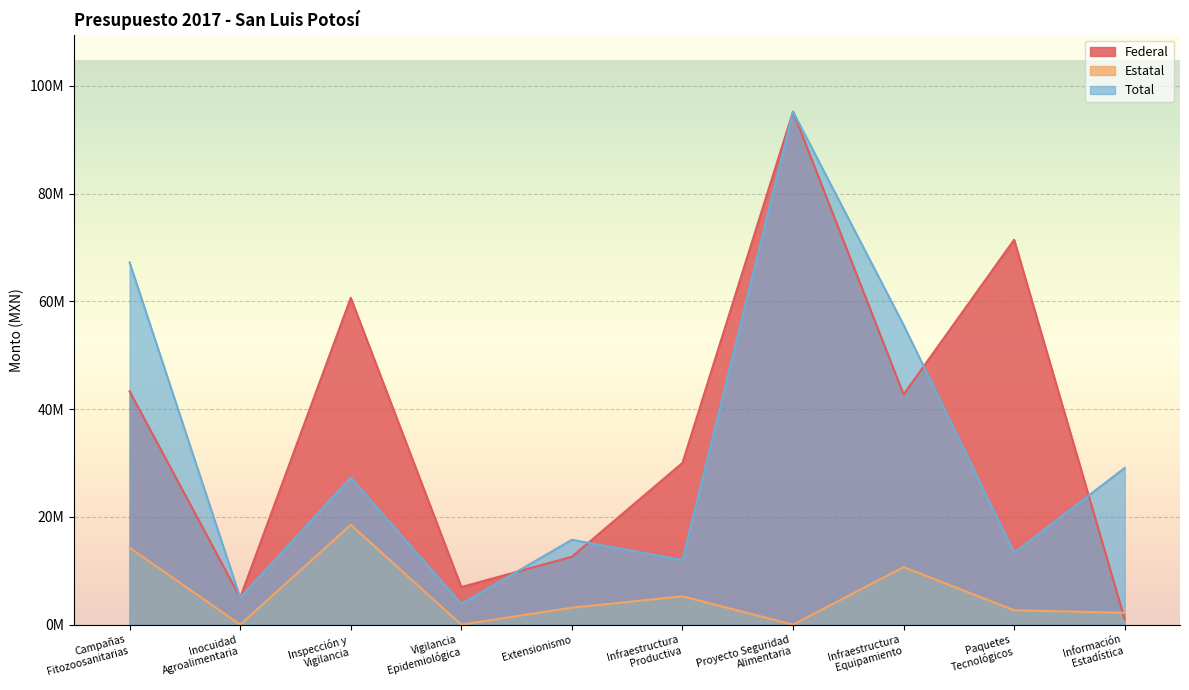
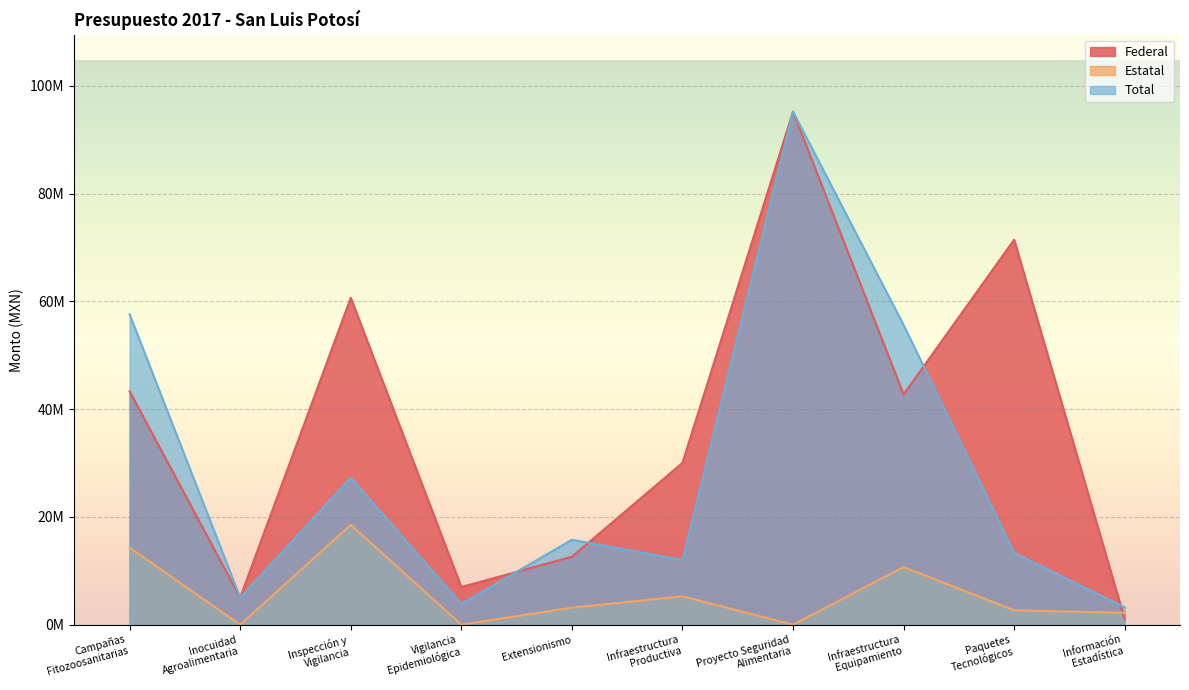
  {
    "Federal": {
      "Campañas Fitozoosanitarias": 43000000,
      "Inspección y Vigilancia": 61000000,
      "Vigilancia Epidemiológica": 7000000,
      "Extensionismo": 13000000,
      "Infraestructura Productiva": 30000000,
      "Infraestructura Equipamiento": 43000000,
      "Paquetes Tecnológicos": 71000000,
      "Información Estadística": 1000000
    },
    "Estatal": {
      "Campañas Fitozoosanitarias": 14000000,
      "Inocuidad Agroalimentaria": 0,
      "Inspección y Vigilancia": 19000000,
      "Vigilancia Epidemiológica": 0,
      "Extensionismo": 3000000,
      "Infraestructura Productiva": 5000000,
      "Proyecto Seguridad Alimentaria": 0,
      "Infraestructura Equipamiento": 11000000,
      "Paquetes Tecnológicos": 3000000,
      "Información Estadística": 2000000
    },
    "Total": {
-     "Campañas Fitozoosanitarias": 67000000,
+     "Campañas Fitozoosanitarias": 58000000,
      "Inspección y Vigilancia": 27000000,
      "Vigilancia Epidemiológica": 4000000,
      "Extensionismo": 16000000,
      "Infraestructura Productiva": 12000000,
      "Infraestructura Equipamiento": 56000000,
      "Paquetes Tecnológicos": 13000000,
-     "Información Estadística": 29000000
+     "Información Estadística": 3000000
    }
  }
